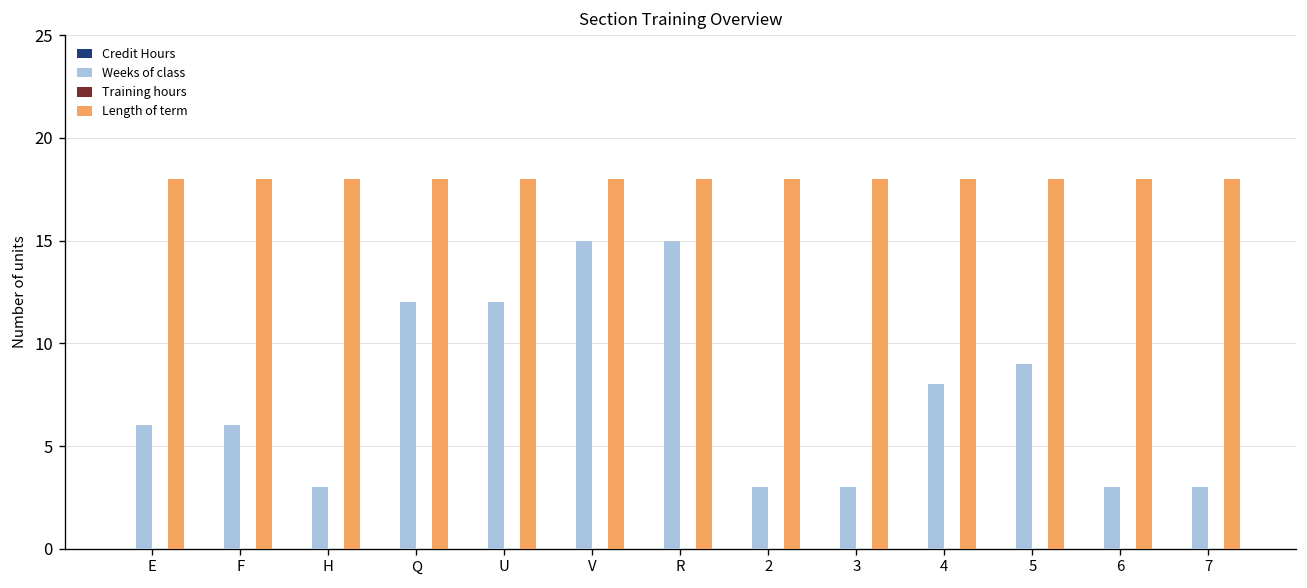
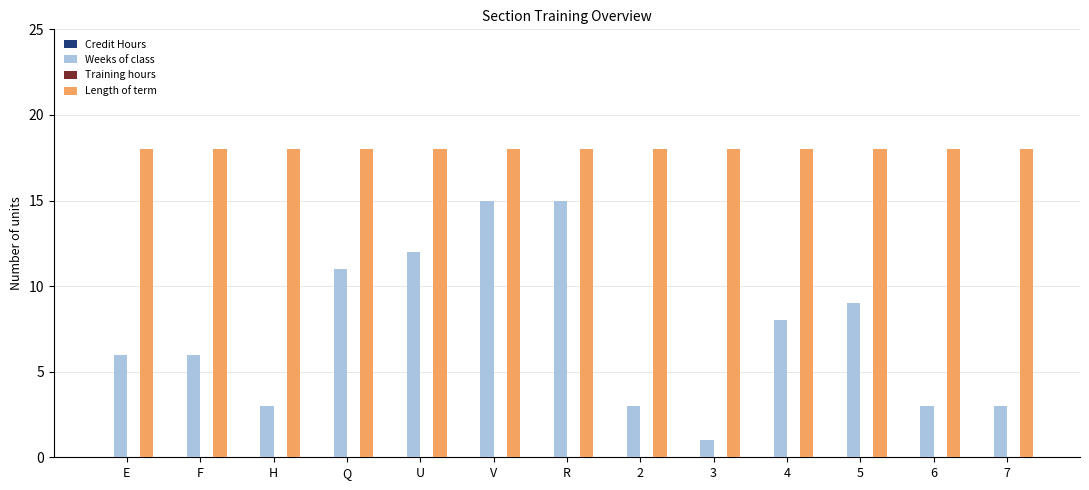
  {
    "Credit Hours": {
      "E": 0,
      "F": 0,
      "H": 0,
      "Q": 0,
      "U": 0,
      "V": 0,
      "R": 0,
      "2": 0,
      "3": 0,
      "4": 0,
      "5": 0,
      "6": 0,
      "7": 0
    },
    "Weeks of class": {
      "E": 6,
      "F": 6,
      "H": 3,
-     "Q": 12,
+     "Q": 11,
      "U": 12,
      "V": 15,
      "R": 15,
      "2": 3,
-     "3": 3,
+     "3": 1,
      "4": 8,
      "5": 9,
      "6": 3,
      "7": 3
    },
    "Training hours": {
      "E": 0,
      "F": 0,
      "H": 0,
      "Q": 0,
      "U": 0,
      "V": 0,
      "R": 0,
      "2": 0,
      "3": 0,
      "4": 0,
      "5": 0,
      "6": 0,
      "7": 0
    },
    "Length of term": {
      "E": 18,
      "F": 18,
      "H": 18,
      "Q": 18,
      "U": 18,
      "V": 18,
      "R": 18,
      "2": 18,
      "3": 18,
      "4": 18,
      "5": 18,
      "6": 18,
      "7": 18
    }
  }
